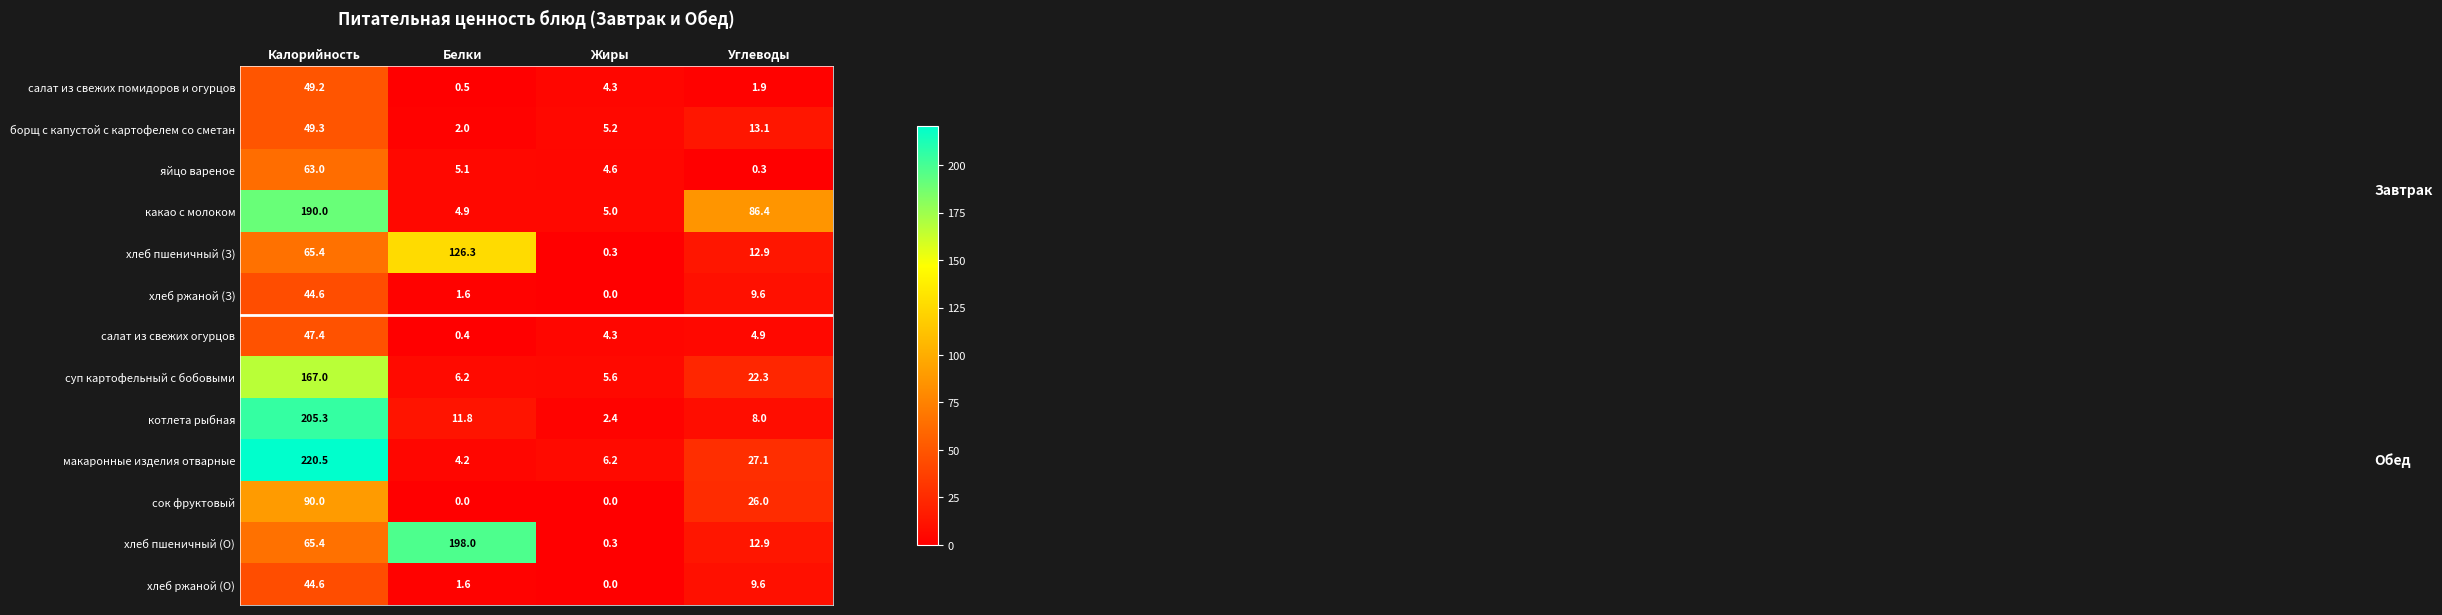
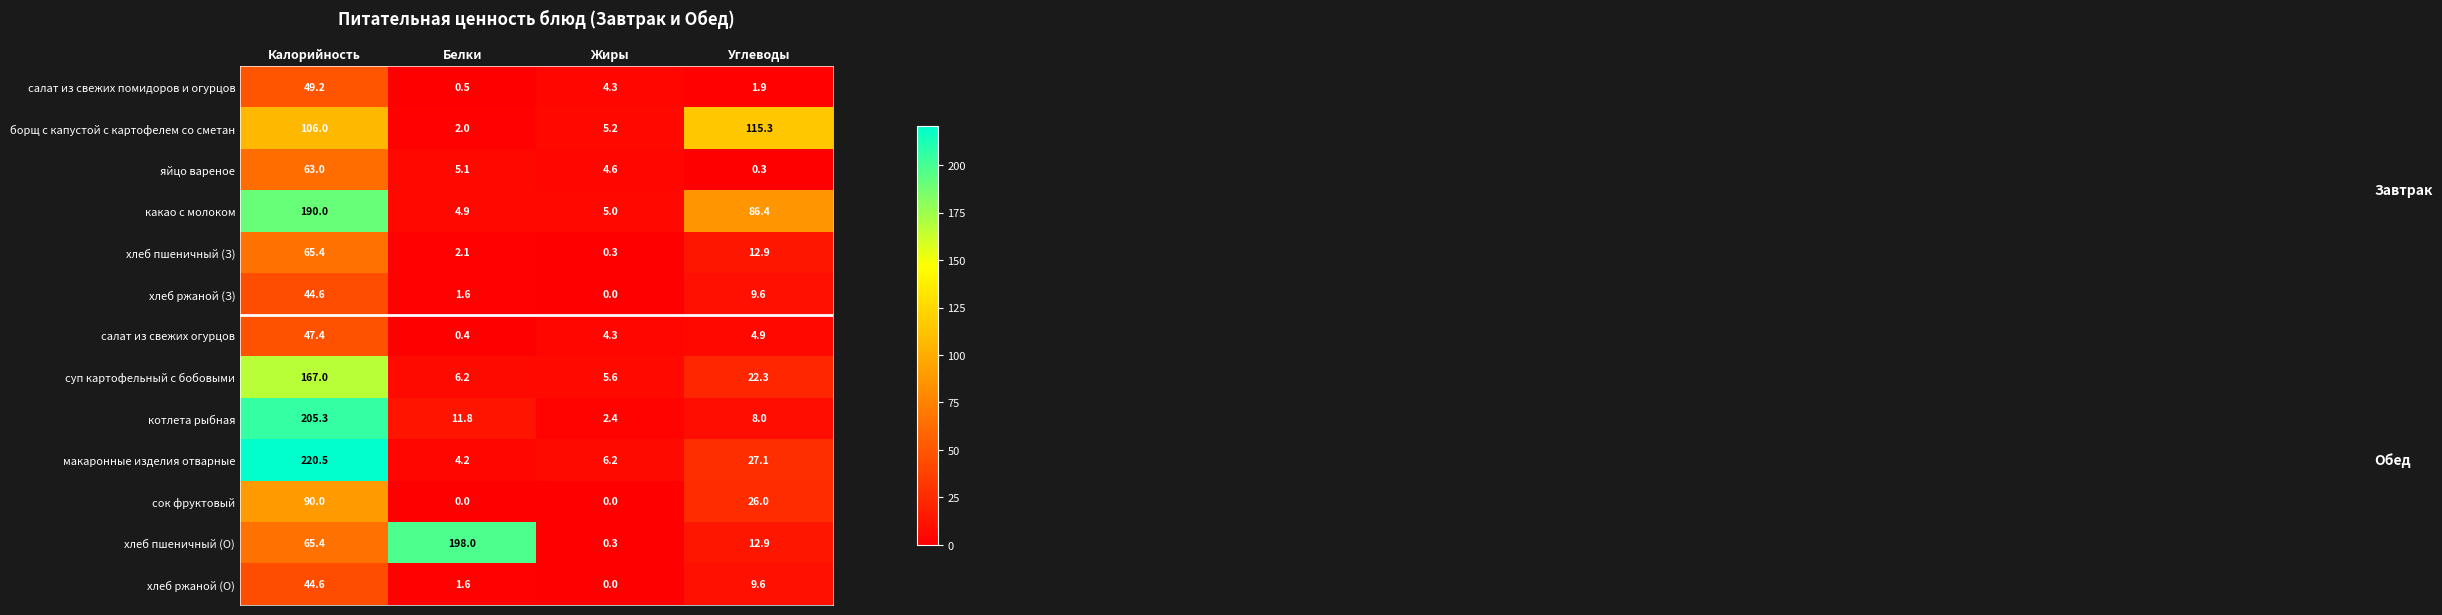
  {
    "салат из свежих помидоров и огурцов": {
      "Калорийность": 49.2,
      "Белки": 0.5,
      "Жиры": 4.3,
      "Углеводы": 1.9
    },
    "борщ с капустой с картофелем со сметан": {
-     "Калорийность": 49.3,
+     "Калорийность": 106.0,
      "Белки": 2.0,
      "Жиры": 5.2,
-     "Углеводы": 13.1
+     "Углеводы": 115.3
    },
    "яйцо вареное": {
      "Калорийность": 63.0,
      "Белки": 5.1,
      "Жиры": 4.6,
      "Углеводы": 0.3
    },
    "какао с молоком": {
      "Калорийность": 190.0,
      "Белки": 4.9,
      "Жиры": 5.0,
      "Углеводы": 86.4
    },
    "хлеб пшеничный (З)": {
      "Калорийность": 65.4,
-     "Белки": 126.3,
+     "Белки": 2.1,
      "Жиры": 0.3,
      "Углеводы": 12.9
    },
    "хлеб ржаной (З)": {
      "Калорийность": 44.6,
      "Белки": 1.6,
      "Жиры": 0.0,
      "Углеводы": 9.6
    },
    "салат из свежих огурцов": {
      "Калорийность": 47.4,
      "Белки": 0.4,
      "Жиры": 4.3,
      "Углеводы": 4.9
    },
    "суп картофельный с бобовыми": {
      "Калорийность": 167.0,
      "Белки": 6.2,
      "Жиры": 5.6,
      "Углеводы": 22.3
    },
    "котлета рыбная": {
      "Калорийность": 205.3,
      "Белки": 11.8,
      "Жиры": 2.4,
      "Углеводы": 8.0
    },
    "макаронные изделия отварные": {
      "Калорийность": 220.5,
      "Белки": 4.2,
      "Жиры": 6.2,
      "Углеводы": 27.1
    },
    "сок фруктовый": {
      "Калорийность": 90.0,
      "Белки": 0.0,
      "Жиры": 0.0,
      "Углеводы": 26.0
    },
    "хлеб пшеничный (О)": {
      "Калорийность": 65.4,
      "Белки": 198.0,
      "Жиры": 0.3,
      "Углеводы": 12.9
    },
    "хлеб ржаной (О)": {
      "Калорийность": 44.6,
      "Белки": 1.6,
      "Жиры": 0.0,
      "Углеводы": 9.6
    }
  }
